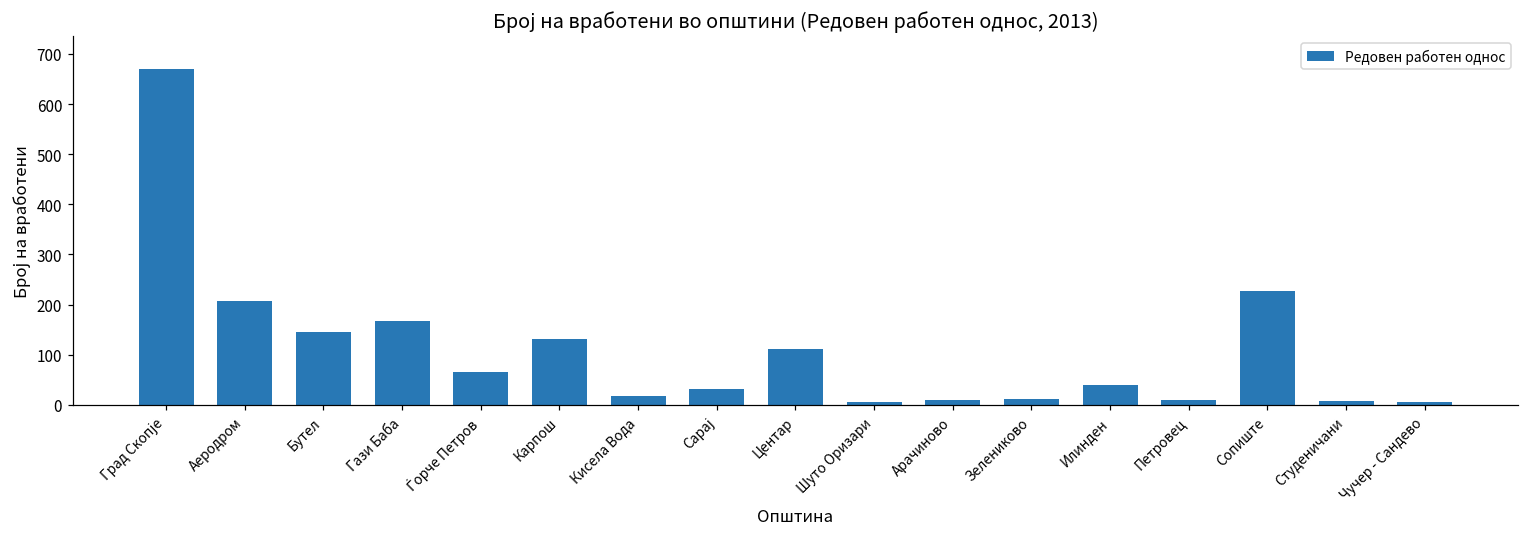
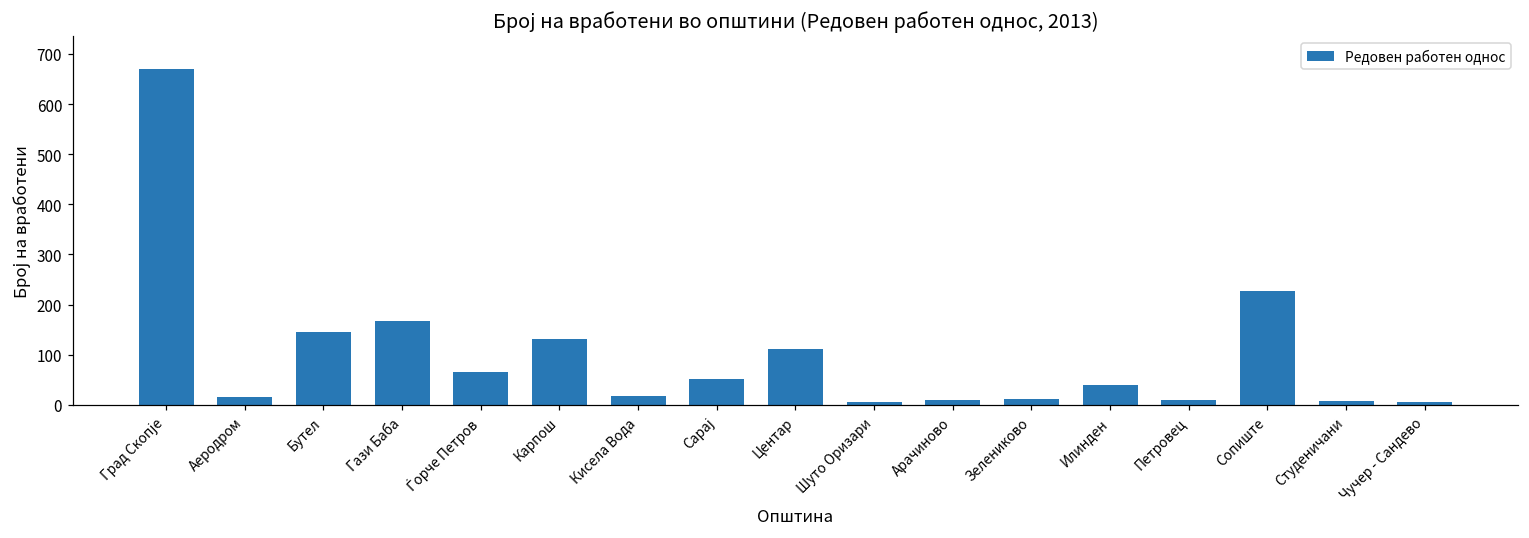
  {
    "Град Скопје": 670,
-   "Аеродром": 210,
+   "Аеродром": 20,
    "Бутел": 150,
    "Гази Баба": 170,
    "Ѓорче Петров": 70,
    "Карпош": 130,
    "Кисела Вода": 20,
-   "Сарај": 30,
+   "Сарај": 50,
    "Центар": 110,
    "Арачиново": 10,
    "Зелениково": 10,
    "Илинден": 40,
    "Петровец": 10,
    "Сопиште": 230,
    "Студеничани": 10,
    "Чучер - Сандево": 10
  }
